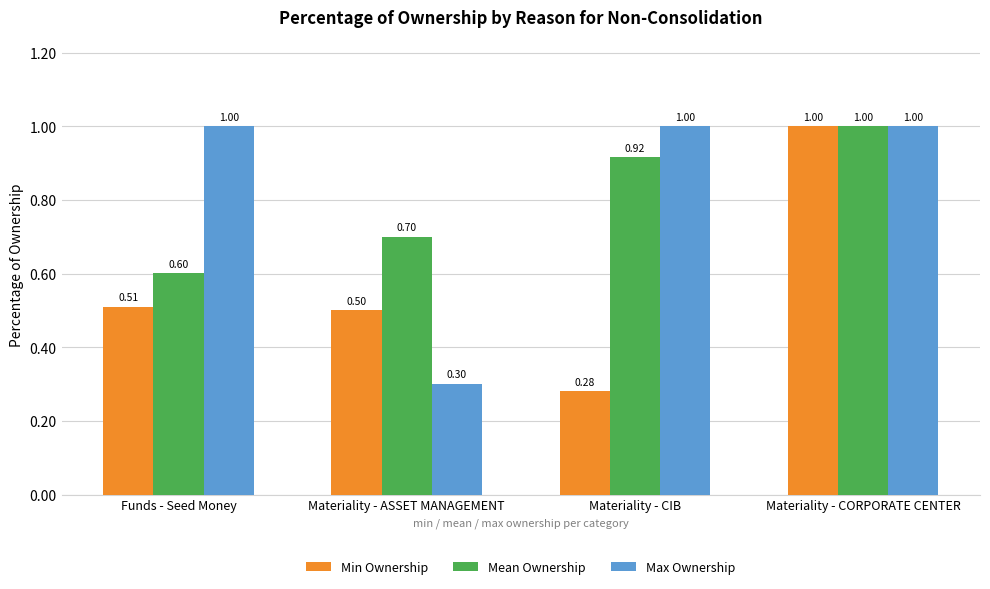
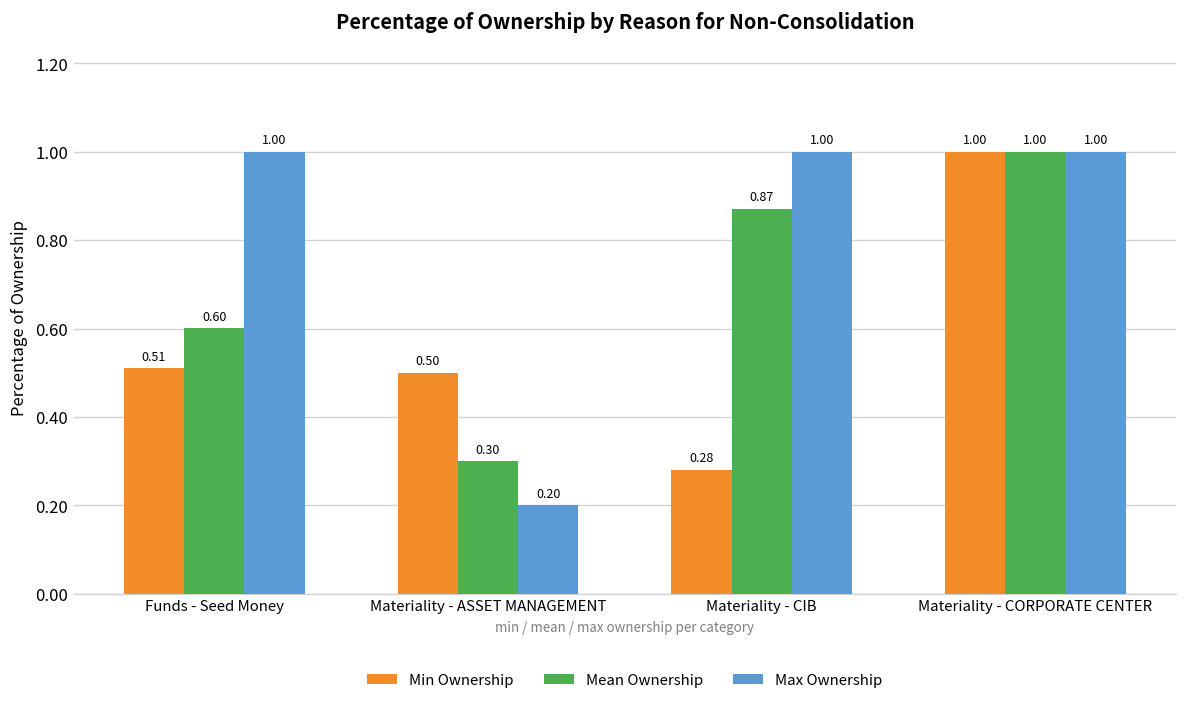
  {
    "Min Ownership": {
      "Funds - Seed Money": 0.51,
      "Materiality - ASSET MANAGEMENT": 0.50,
      "Materiality - CIB": 0.28,
      "Materiality - CORPORATE CENTER": 1.00
    },
    "Mean Ownership": {
      "Funds - Seed Money": 0.60,
-     "Materiality - ASSET MANAGEMENT": 0.70,
-     "Materiality - CIB": 0.92,
+     "Materiality - ASSET MANAGEMENT": 0.30,
+     "Materiality - CIB": 0.87,
      "Materiality - CORPORATE CENTER": 1.00
    },
    "Max Ownership": {
      "Funds - Seed Money": 1.00,
-     "Materiality - ASSET MANAGEMENT": 0.30,
+     "Materiality - ASSET MANAGEMENT": 0.20,
      "Materiality - CIB": 1.00,
      "Materiality - CORPORATE CENTER": 1.00
    }
  }
